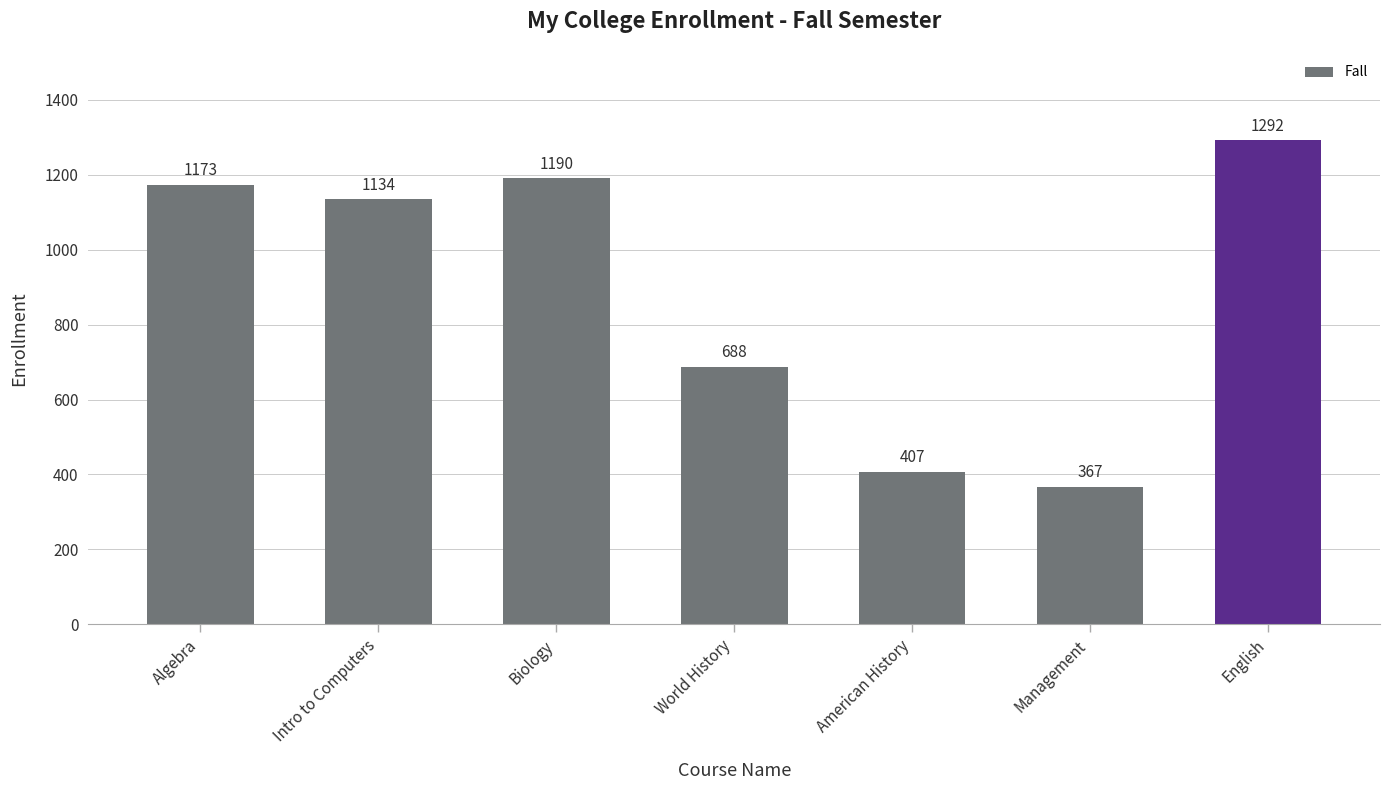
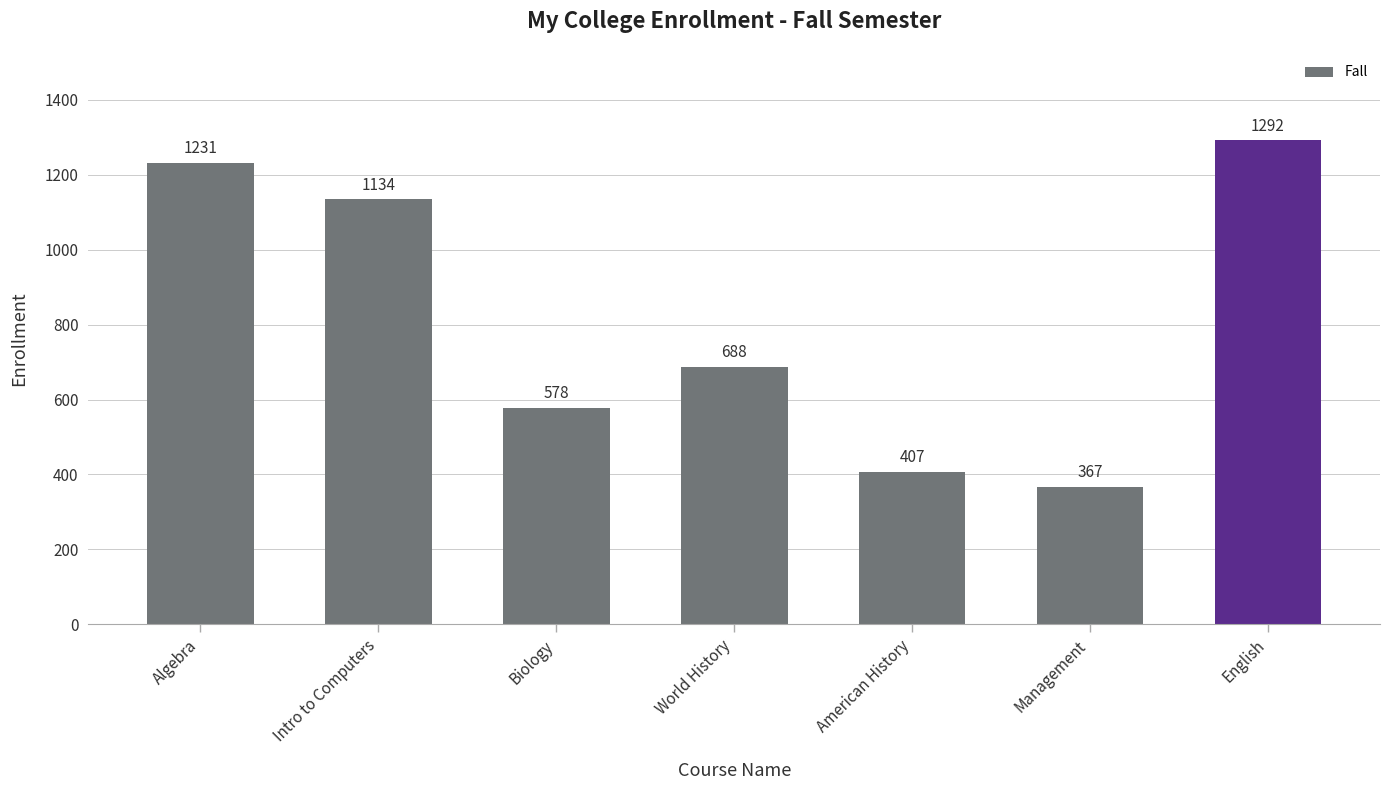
  {
-   "Algebra": 1173,
+   "Algebra": 1231,
    "Intro to Computers": 1134,
-   "Biology": 1190,
+   "Biology": 578,
    "World History": 688,
    "American History": 407,
    "Management": 367,
    "English": 1292
  }
